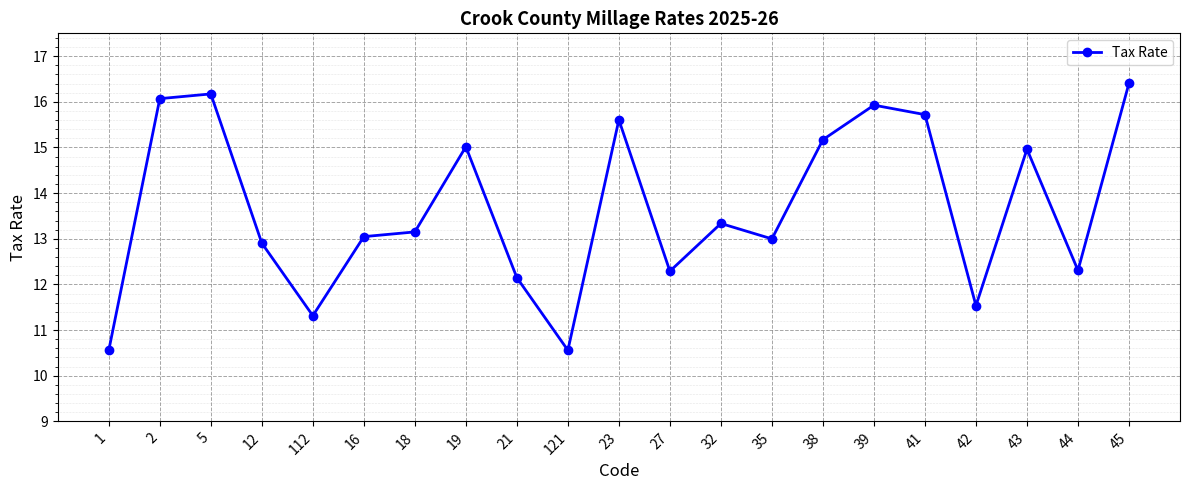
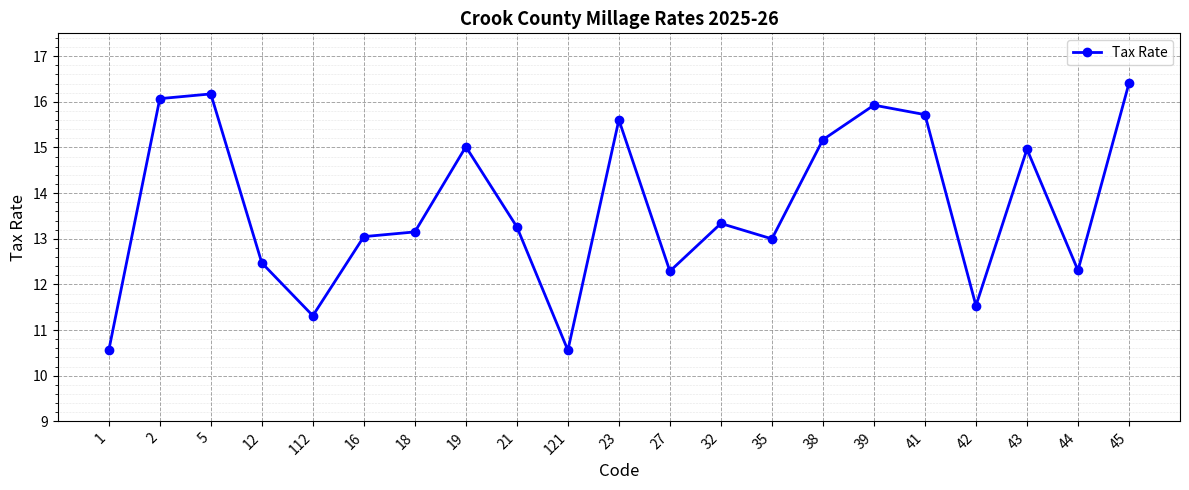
  {
    "1": 10.6,
    "2": 16.1,
    "5": 16.2,
-   "12": 12.9,
+   "12": 12.5,
    "112": 11.3,
    "16": 13.0,
    "18": 13.2,
    "19": 15.0,
-   "21": 12.1,
+   "21": 13.3,
    "121": 10.6,
    "23": 15.6,
    "27": 12.3,
    "32": 13.3,
    "35": 13.0,
    "38": 15.2,
    "39": 15.9,
    "41": 15.7,
    "42": 11.5,
    "43": 15.0,
    "44": 12.3,
    "45": 16.4
  }
